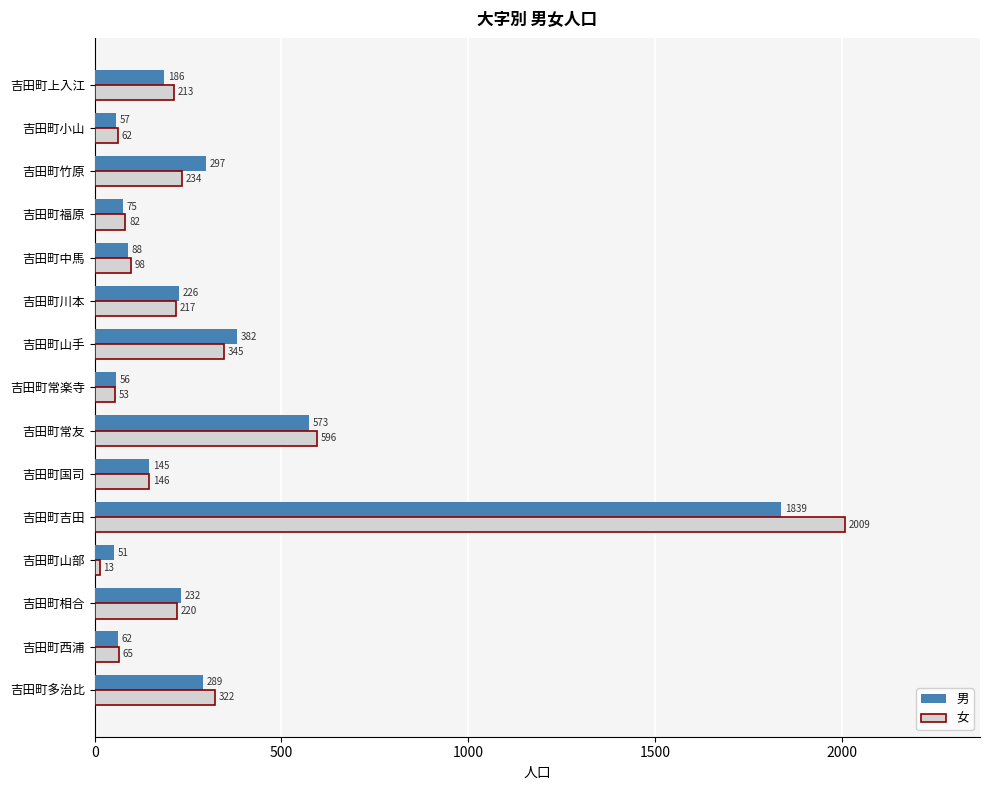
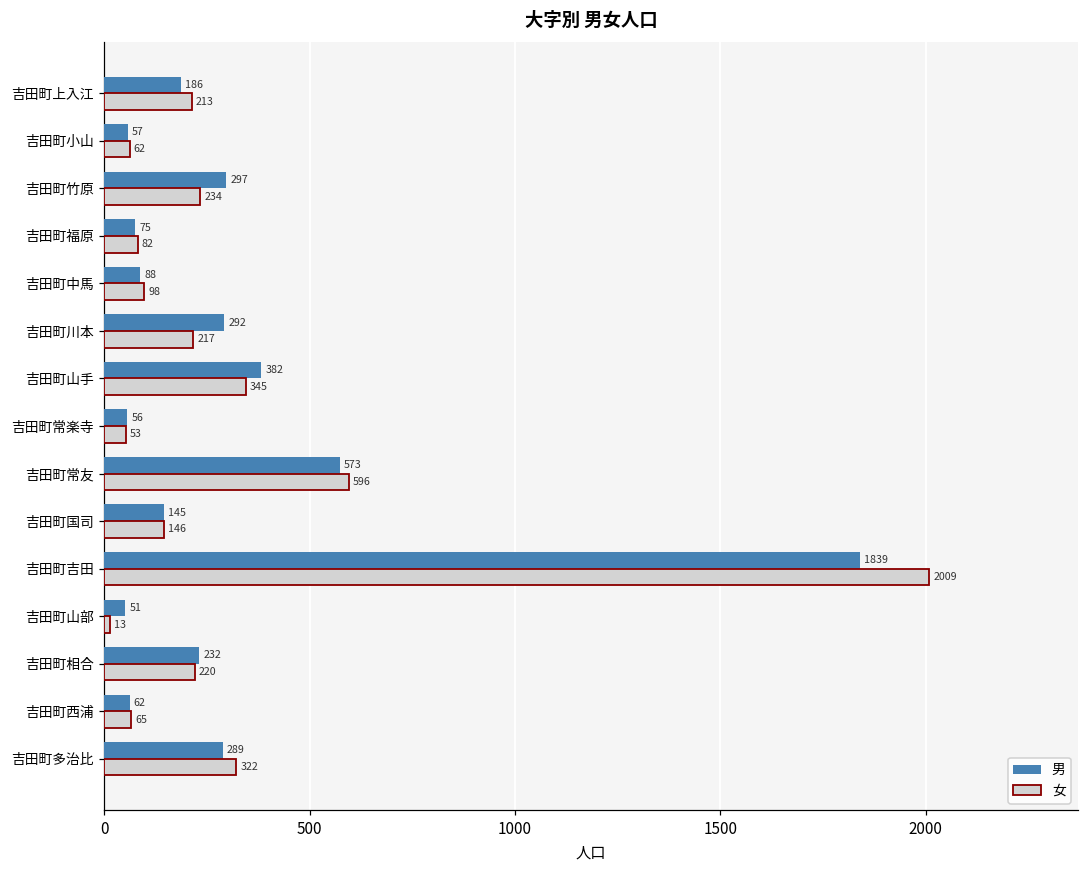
  {
    "男": {
      "吉田町上入江": 186,
      "吉田町小山": 57,
      "吉田町竹原": 297,
      "吉田町福原": 75,
      "吉田町中馬": 88,
-     "吉田町川本": 226,
+     "吉田町川本": 292,
      "吉田町山手": 382,
      "吉田町常楽寺": 56,
      "吉田町常友": 573,
      "吉田町国司": 145,
      "吉田町吉田": 1839,
      "吉田町山部": 51,
      "吉田町相合": 232,
      "吉田町西浦": 62,
      "吉田町多治比": 289
    },
    "女": {
      "吉田町上入江": 213,
      "吉田町小山": 62,
      "吉田町竹原": 234,
      "吉田町福原": 82,
      "吉田町中馬": 98,
      "吉田町川本": 217,
      "吉田町山手": 345,
      "吉田町常楽寺": 53,
      "吉田町常友": 596,
      "吉田町国司": 146,
      "吉田町吉田": 2009,
      "吉田町山部": 13,
      "吉田町相合": 220,
      "吉田町西浦": 65,
      "吉田町多治比": 322
    }
  }
